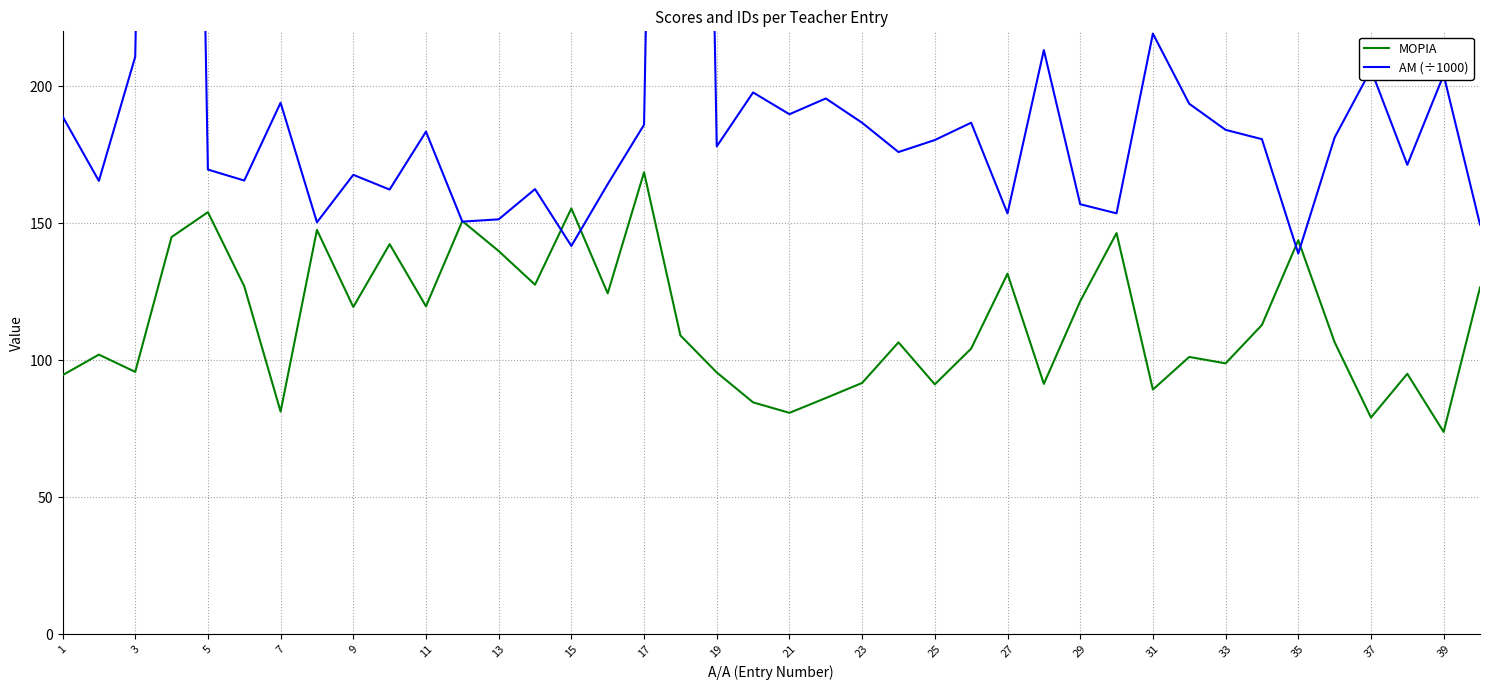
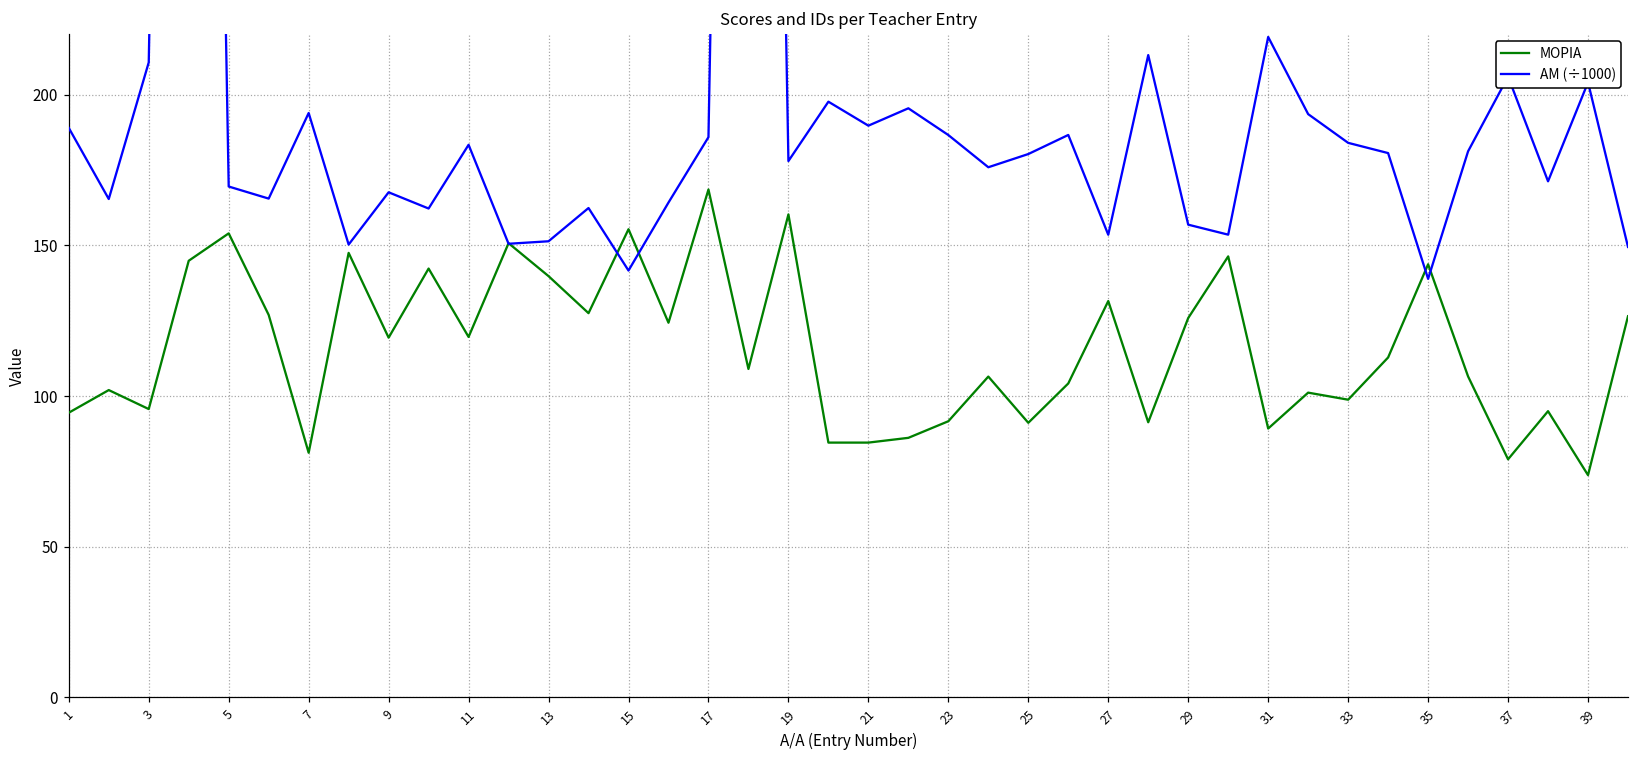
  {
    "ΜΟΡΙΑ": {
      "1": 94,
      "3": 96,
      "5": 154,
      "7": 81,
      "9": 119,
      "11": 120,
      "13": 140,
      "15": 155,
      "17": 169,
-     "19": 95,
-     "21": 81,
+     "19": 160,
+     "21": 85,
      "23": 92,
      "25": 91,
      "27": 132,
-     "29": 121,
+     "29": 126,
      "31": 89,
      "33": 99,
      "35": 144,
      "37": 79,
      "39": 74
    },
    "ΑΜ (÷1000)": {
      "1": 189,
      "3": 211,
      "5": 170,
      "7": 194,
      "9": 168,
      "11": 183,
      "13": 151,
      "15": 142,
      "17": 186,
      "19": 178,
      "21": 190,
      "23": 187,
      "25": 180,
      "27": 154,
      "29": 157,
      "31": 219,
      "33": 184,
      "35": 139
    }
  }
